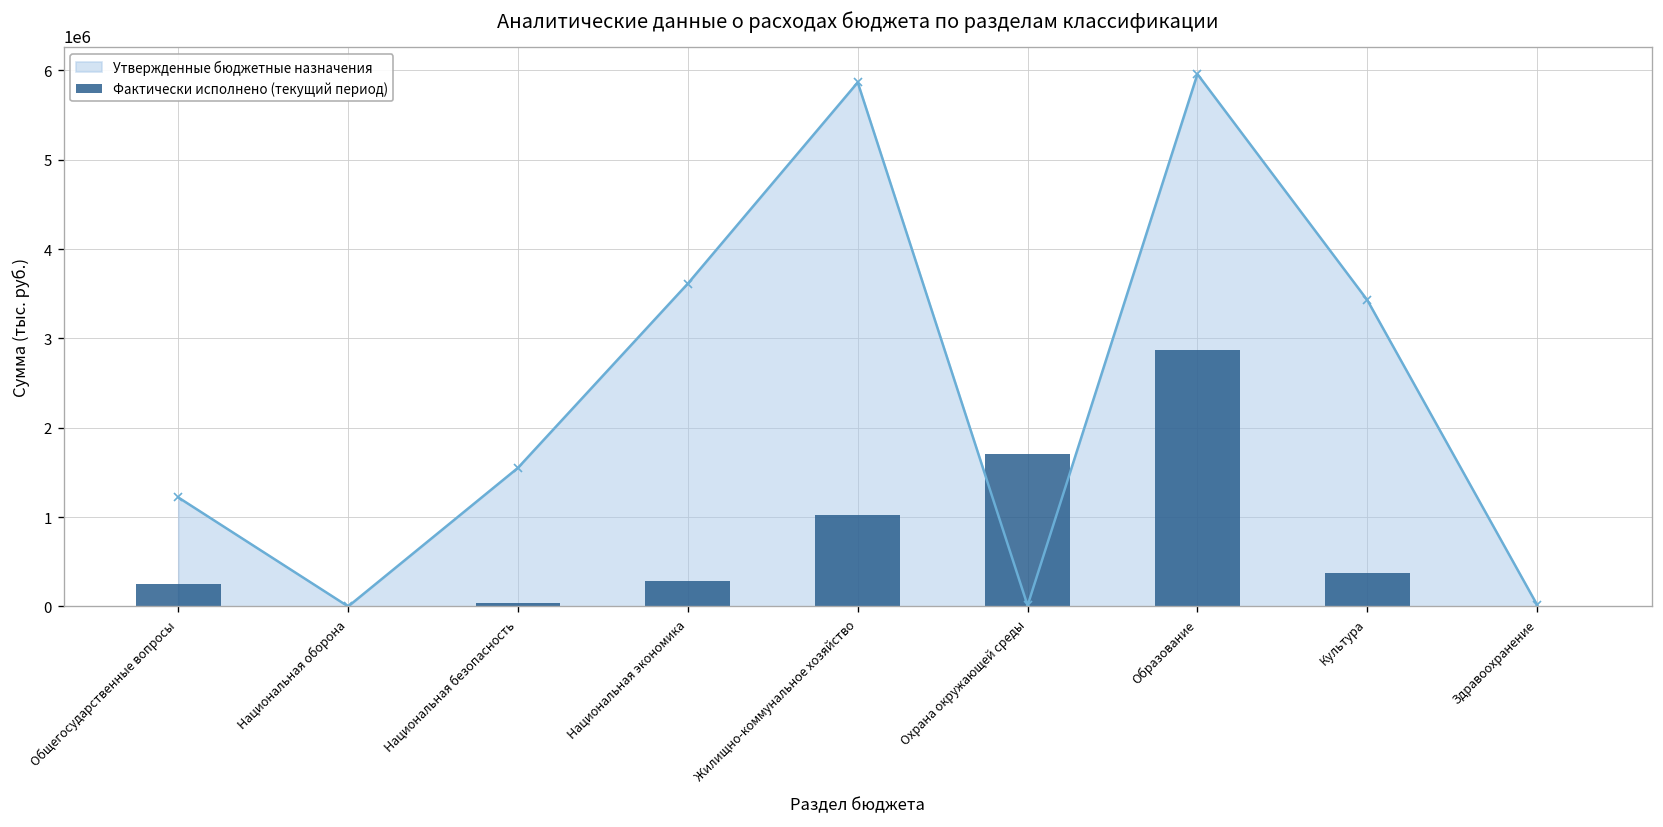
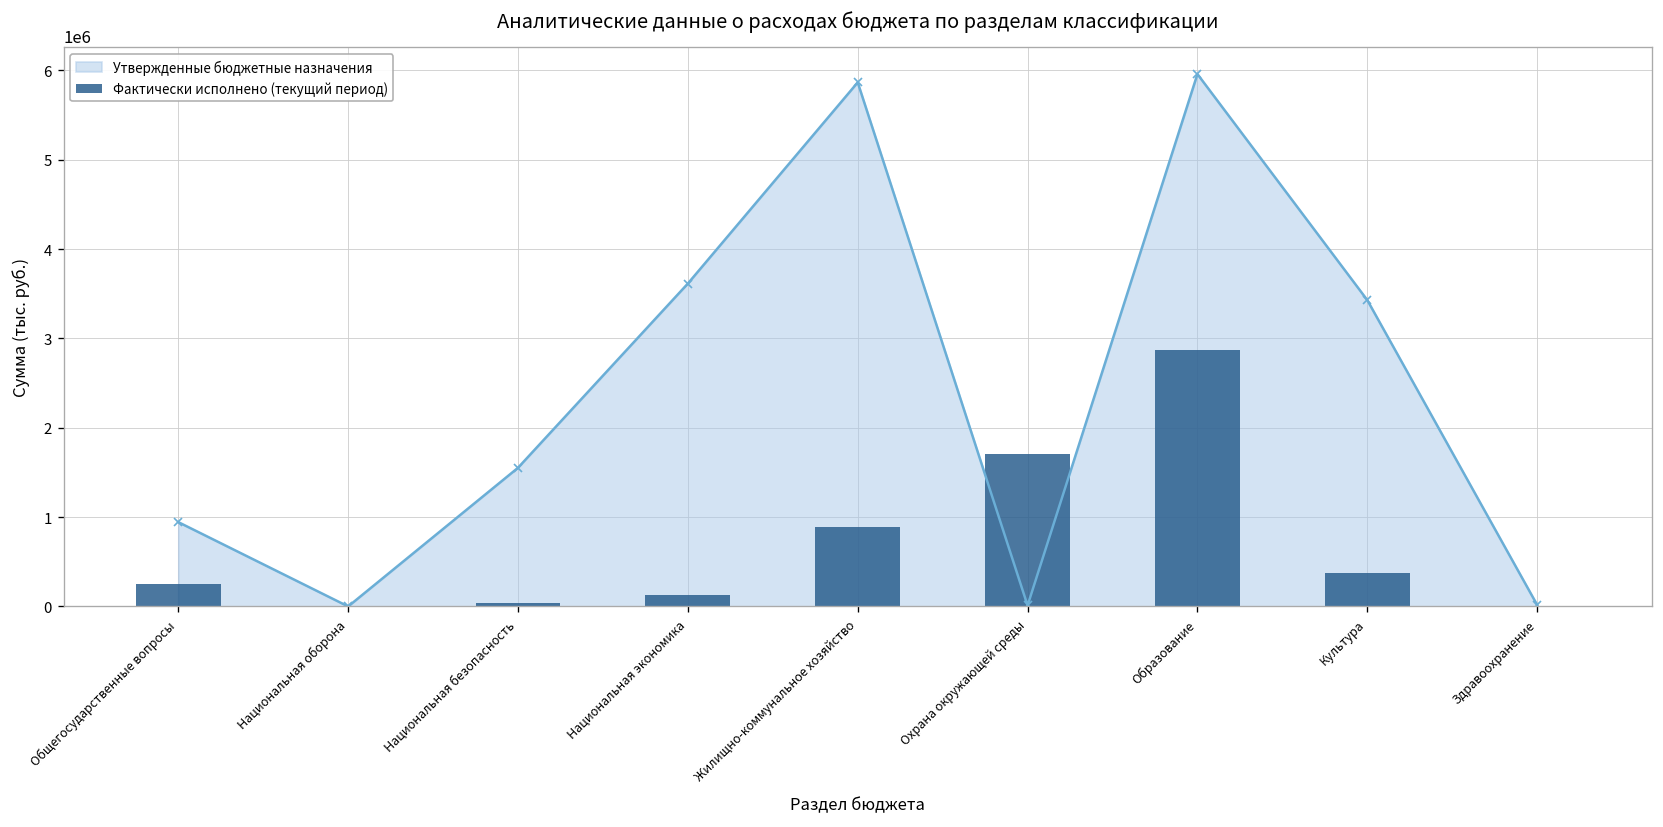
  {
    "Утвержденные бюджетные назначения": {
-     "Общегосударственные вопросы": 1200000,
+     "Общегосударственные вопросы": 900000,
      "Национальная оборона": 0,
      "Национальная безопасность": 1600000,
      "Национальная экономика": 3600000,
      "Жилищно-коммунальное хозяйство": 5900000,
      "Охрана окружающей среды": 0,
      "Образование": 6000000,
      "Культура": 3400000,
      "Здравоохранение": 0
    },
    "Фактически исполнено (текущий период)": {
      "Общегосударственные вопросы": 300000,
      "Национальная оборона": 0,
      "Национальная безопасность": 0,
-     "Национальная экономика": 300000,
-     "Жилищно-коммунальное хозяйство": 1000000,
+     "Национальная экономика": 100000,
+     "Жилищно-коммунальное хозяйство": 900000,
      "Охрана окружающей среды": 1700000,
      "Образование": 2900000,
      "Культура": 400000
    }
  }
